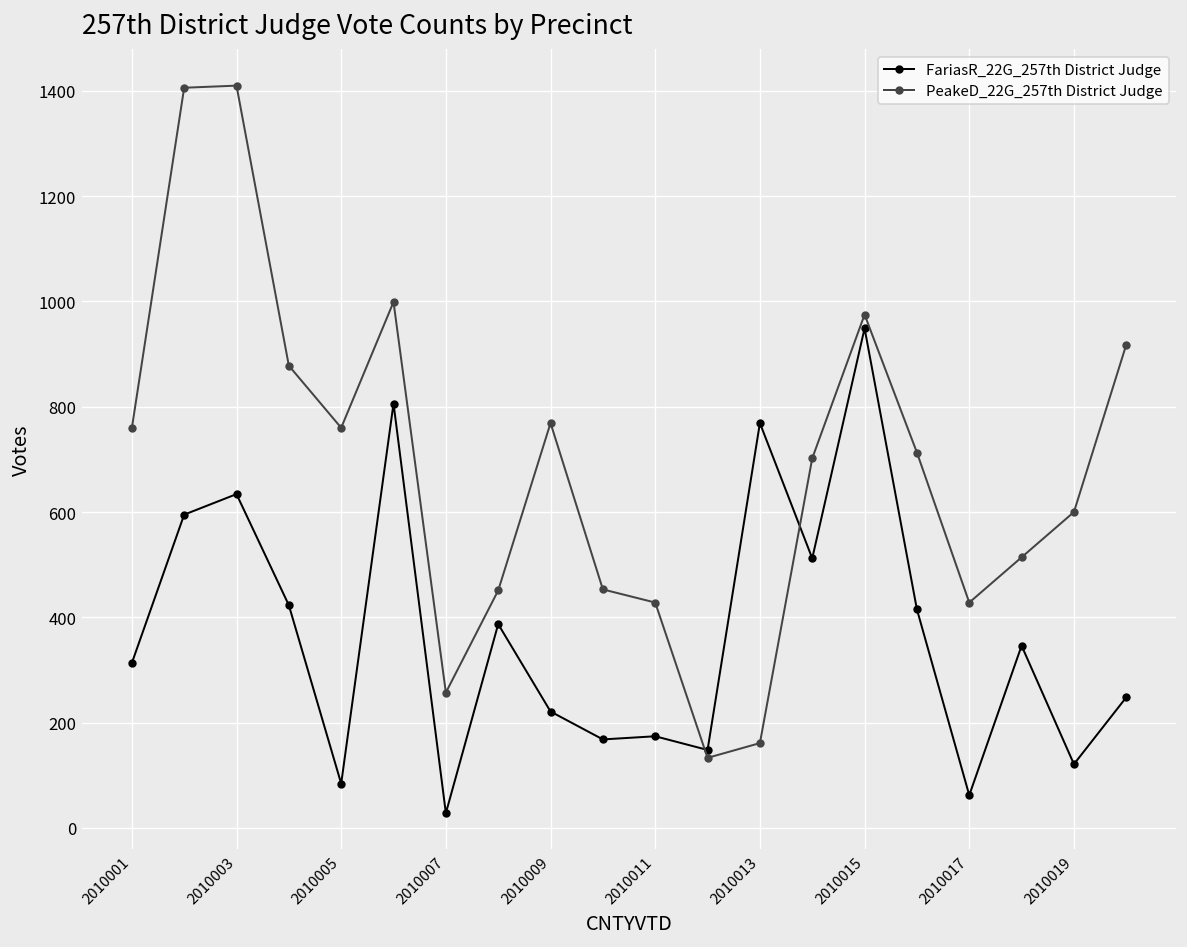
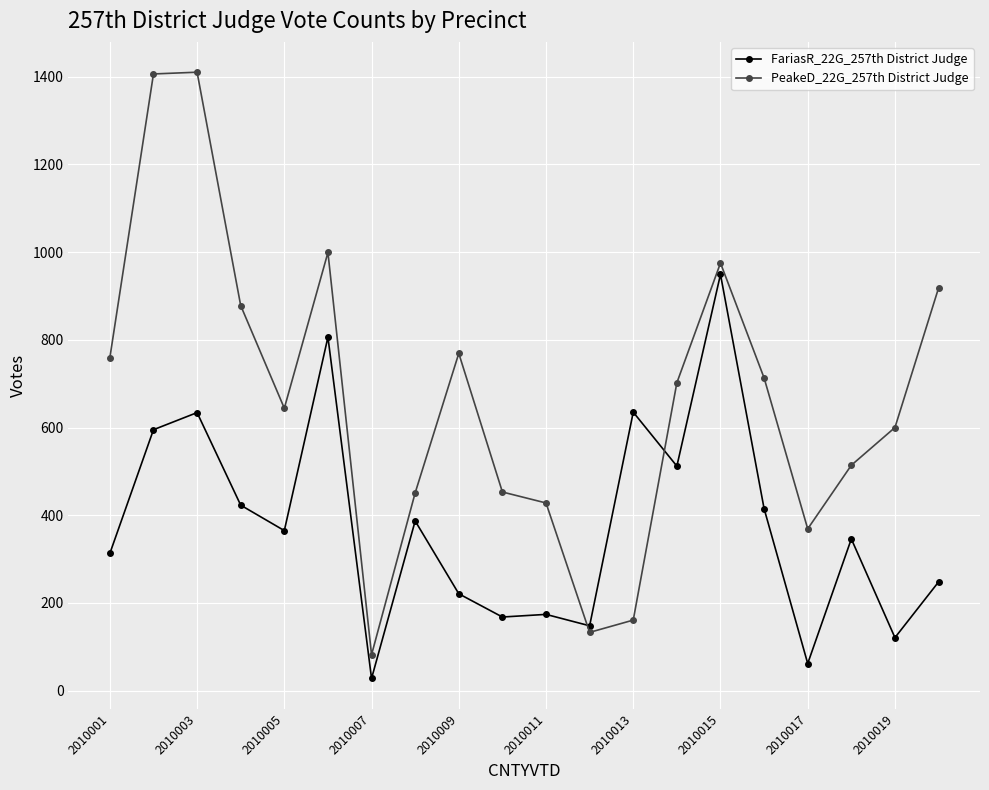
  {
    "FariasR_22G_257th District Judge": {
      "2010001": 310,
      "2010003": 630,
-     "2010005": 80,
+     "2010005": 370,
      "2010007": 30,
      "2010009": 220,
      "2010011": 170,
-     "2010013": 770,
+     "2010013": 640,
      "2010015": 950,
      "2010017": 60,
      "2010019": 120
    },
    "PeakeD_22G_257th District Judge": {
      "2010001": 760,
      "2010003": 1410,
-     "2010005": 760,
-     "2010007": 260,
+     "2010005": 640,
+     "2010007": 80,
      "2010009": 770,
      "2010011": 430,
      "2010013": 160,
      "2010015": 980,
-     "2010017": 430,
+     "2010017": 370,
      "2010019": 600
    }
  }
